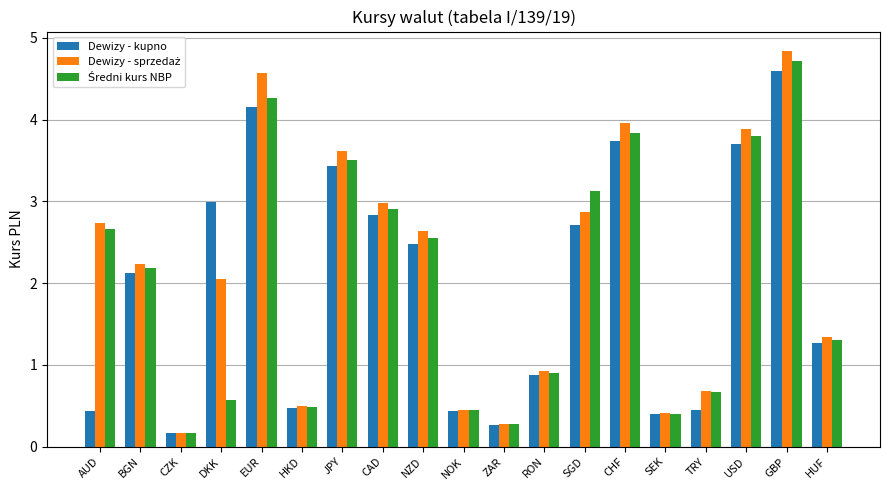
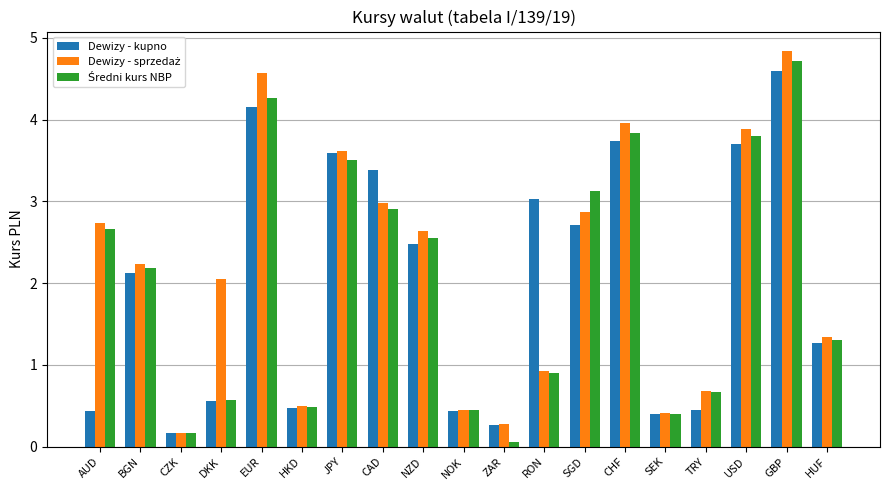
  {
    "Dewizy - kupno": {
      "AUD": 0.4,
      "BGN": 2.1,
      "CZK": 0.2,
-     "DKK": 3.0,
+     "DKK": 0.6,
      "EUR": 4.2,
      "HKD": 0.5,
-     "JPY": 3.4,
-     "CAD": 2.8,
+     "JPY": 3.6,
+     "CAD": 3.4,
      "NZD": 2.5,
      "NOK": 0.4,
      "ZAR": 0.3,
-     "RON": 0.9,
+     "RON": 3.0,
      "SGD": 2.7,
      "CHF": 3.7,
      "SEK": 0.4,
      "TRY": 0.5,
      "USD": 3.7,
      "GBP": 4.6,
      "HUF": 1.3
    },
    "Dewizy - sprzedaż": {
      "AUD": 2.7,
      "BGN": 2.2,
      "CZK": 0.2,
      "DKK": 2.1,
      "EUR": 4.6,
      "HKD": 0.5,
      "JPY": 3.6,
      "CAD": 3.0,
      "NZD": 2.6,
      "NOK": 0.5,
      "ZAR": 0.3,
      "RON": 0.9,
      "SGD": 2.9,
      "CHF": 4.0,
      "SEK": 0.4,
      "TRY": 0.7,
      "USD": 3.9,
      "GBP": 4.8,
      "HUF": 1.3
    },
    "Średni kurs NBP": {
      "AUD": 2.7,
      "BGN": 2.2,
      "CZK": 0.2,
      "DKK": 0.6,
      "EUR": 4.3,
      "HKD": 0.5,
      "JPY": 3.5,
      "CAD": 2.9,
      "NZD": 2.6,
      "NOK": 0.4,
-     "ZAR": 0.3,
+     "ZAR": 0.1,
      "RON": 0.9,
      "SGD": 3.1,
      "CHF": 3.8,
      "SEK": 0.4,
      "TRY": 0.7,
      "USD": 3.8,
      "GBP": 4.7,
      "HUF": 1.3
    }
  }
